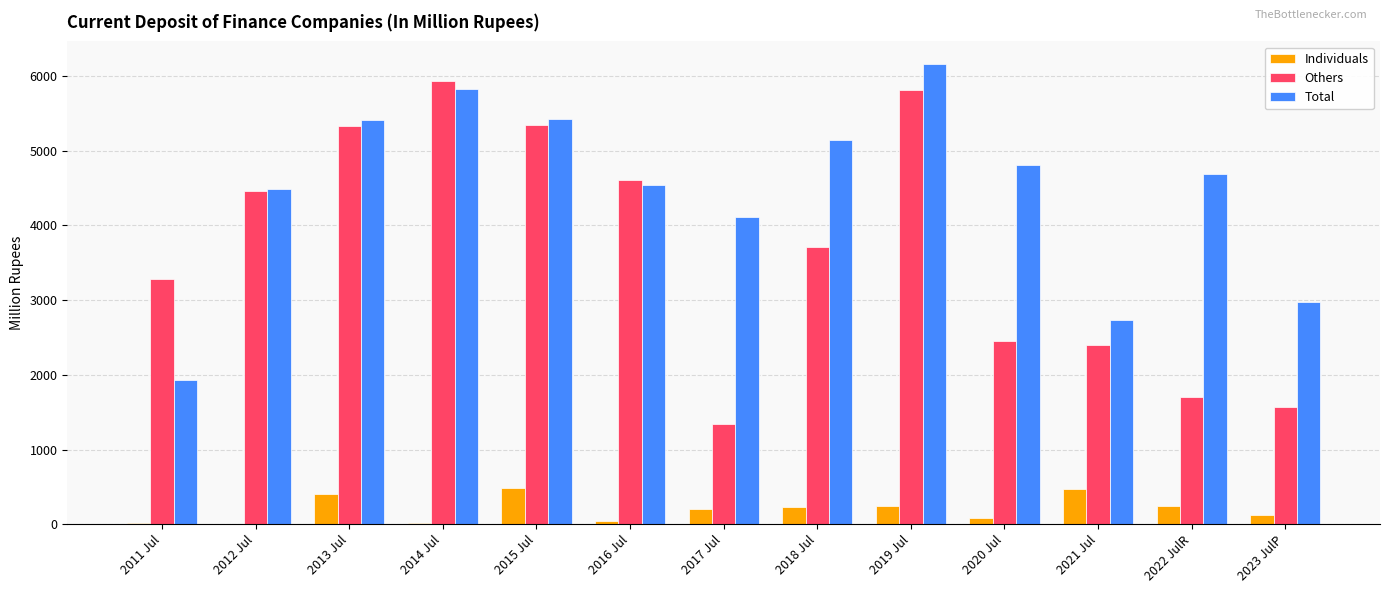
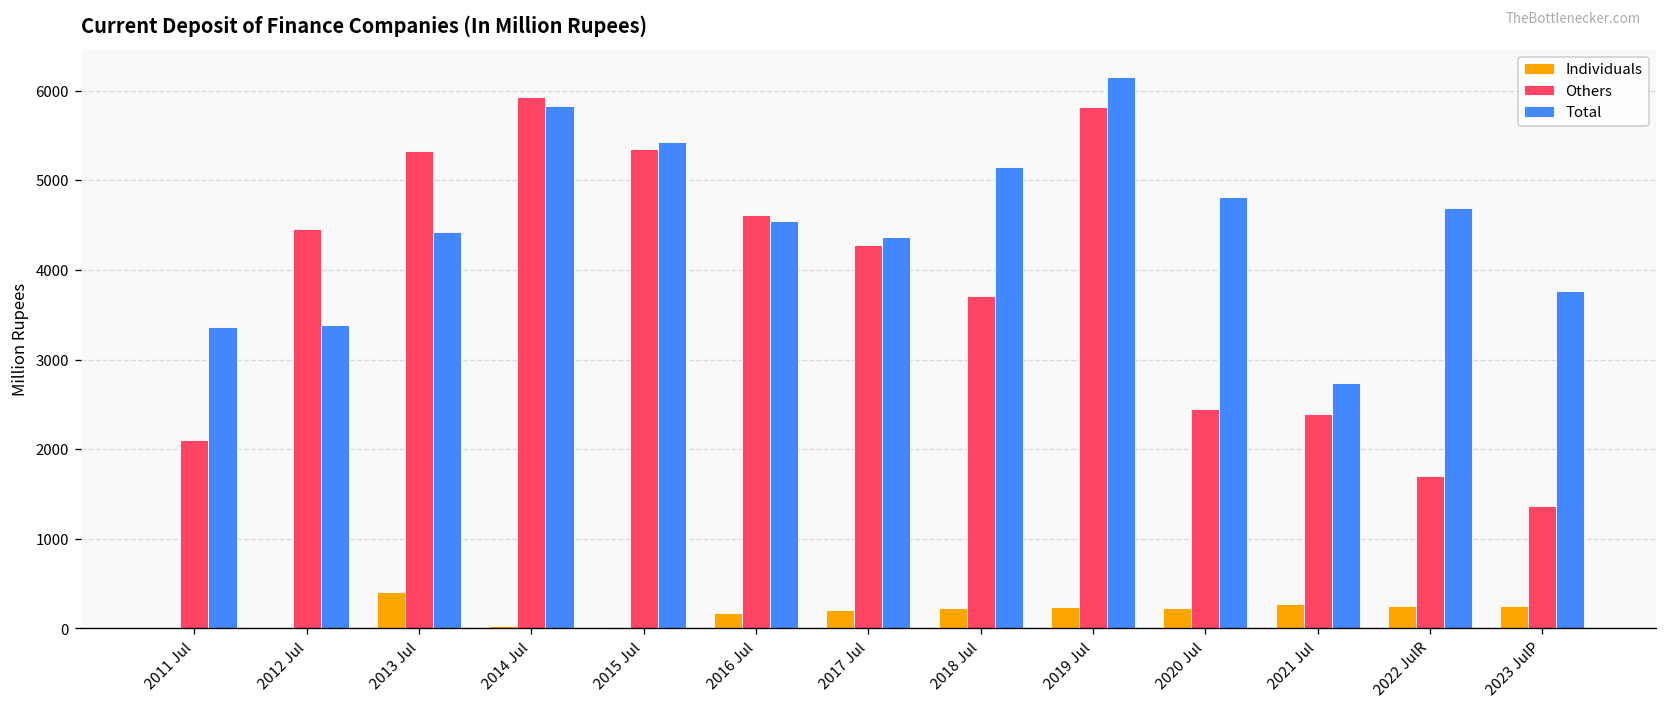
  {
    "Individuals": {
      "2013 Jul": 400,
-     "2015 Jul": 500,
-     "2016 Jul": 0,
+     "2015 Jul": 0,
+     "2016 Jul": 200,
      "2017 Jul": 200,
      "2018 Jul": 200,
      "2019 Jul": 200,
-     "2020 Jul": 100,
-     "2021 Jul": 500,
+     "2020 Jul": 200,
+     "2021 Jul": 300,
      "2022 JulR": 300,
-     "2023 JulP": 100
+     "2023 JulP": 300
    },
    "Others": {
-     "2011 Jul": 3300,
+     "2011 Jul": 2100,
      "2012 Jul": 4500,
      "2013 Jul": 5300,
      "2014 Jul": 5900,
      "2015 Jul": 5300,
      "2016 Jul": 4600,
-     "2017 Jul": 1300,
+     "2017 Jul": 4300,
      "2018 Jul": 3700,
      "2019 Jul": 5800,
      "2020 Jul": 2400,
      "2021 Jul": 2400,
      "2022 JulR": 1700,
-     "2023 JulP": 1600
+     "2023 JulP": 1400
    },
    "Total": {
-     "2011 Jul": 1900,
-     "2012 Jul": 4500,
-     "2013 Jul": 5400,
+     "2011 Jul": 3400,
+     "2012 Jul": 3400,
+     "2013 Jul": 4400,
      "2014 Jul": 5800,
      "2015 Jul": 5400,
      "2016 Jul": 4500,
-     "2017 Jul": 4100,
+     "2017 Jul": 4400,
      "2018 Jul": 5100,
      "2019 Jul": 6200,
      "2020 Jul": 4800,
      "2021 Jul": 2700,
      "2022 JulR": 4700,
-     "2023 JulP": 3000
+     "2023 JulP": 3800
    }
  }
